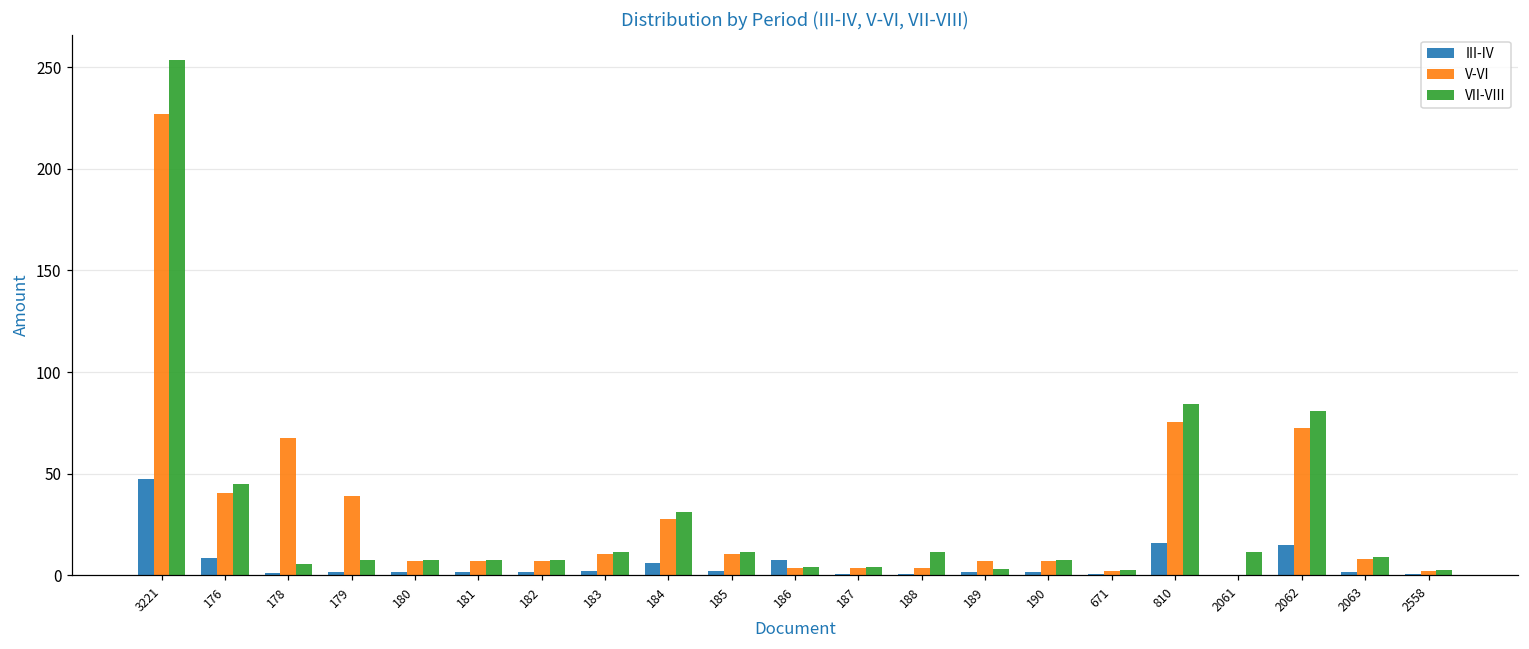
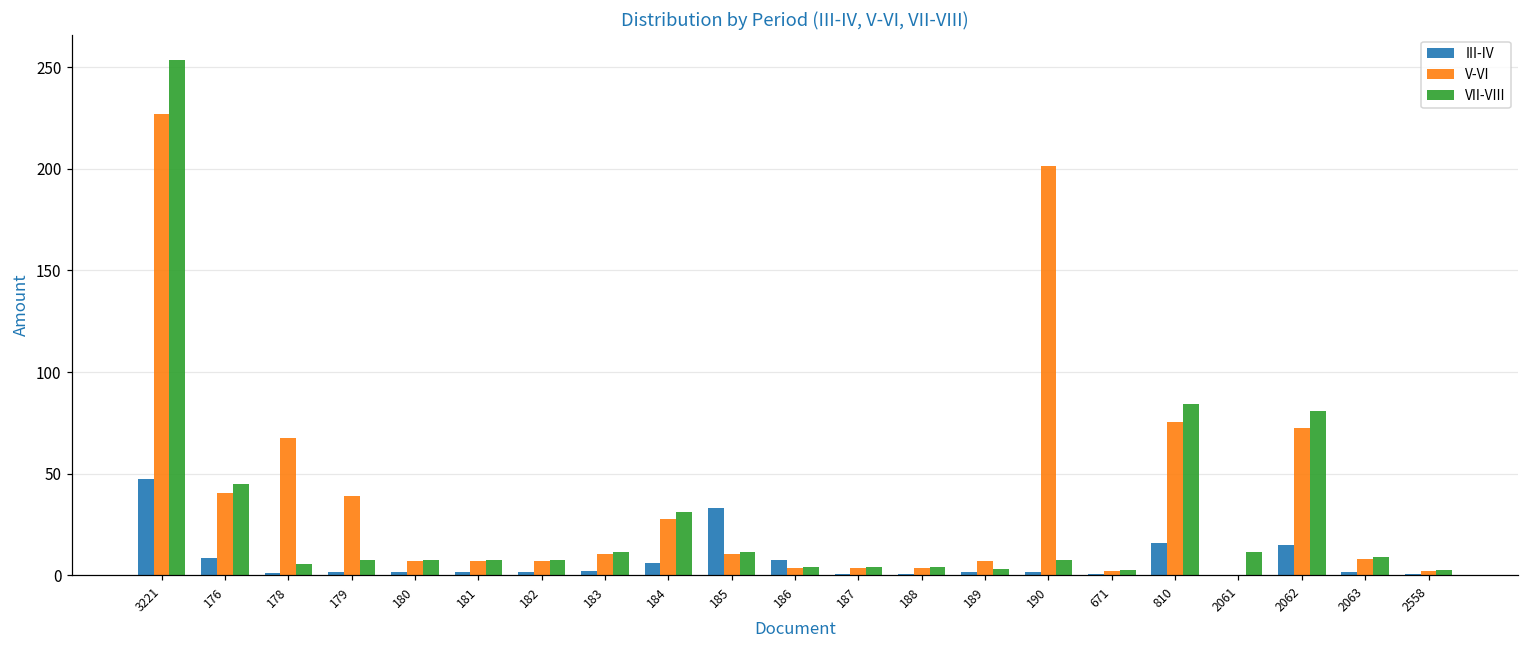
  {
    "III-IV": {
      "3221": 48,
      "176": 8,
      "179": 1,
      "180": 1,
      "181": 1,
      "182": 1,
      "183": 2,
      "184": 6,
-     "185": 2,
+     "185": 33,
      "186": 8,
      "189": 1,
      "190": 1,
      "810": 16,
      "2062": 15,
      "2063": 2
    },
    "V-VI": {
      "3221": 227,
      "176": 40,
      "178": 68,
      "179": 39,
      "180": 7,
      "181": 7,
      "182": 7,
      "183": 10,
      "184": 28,
      "185": 10,
      "186": 3,
      "187": 3,
      "188": 3,
      "189": 7,
-     "190": 7,
+     "190": 202,
      "671": 2,
      "810": 76,
      "2062": 72,
      "2063": 8,
      "2558": 2
    },
    "VII-VIII": {
      "3221": 253,
      "176": 45,
      "178": 6,
      "179": 8,
      "180": 8,
      "181": 8,
      "182": 8,
      "183": 12,
      "184": 31,
      "185": 12,
      "186": 4,
      "187": 4,
-     "188": 11,
+     "188": 4,
      "189": 3,
      "190": 8,
      "671": 2,
      "810": 84,
      "2061": 11,
      "2062": 81,
      "2063": 9,
      "2558": 2
    }
  }
